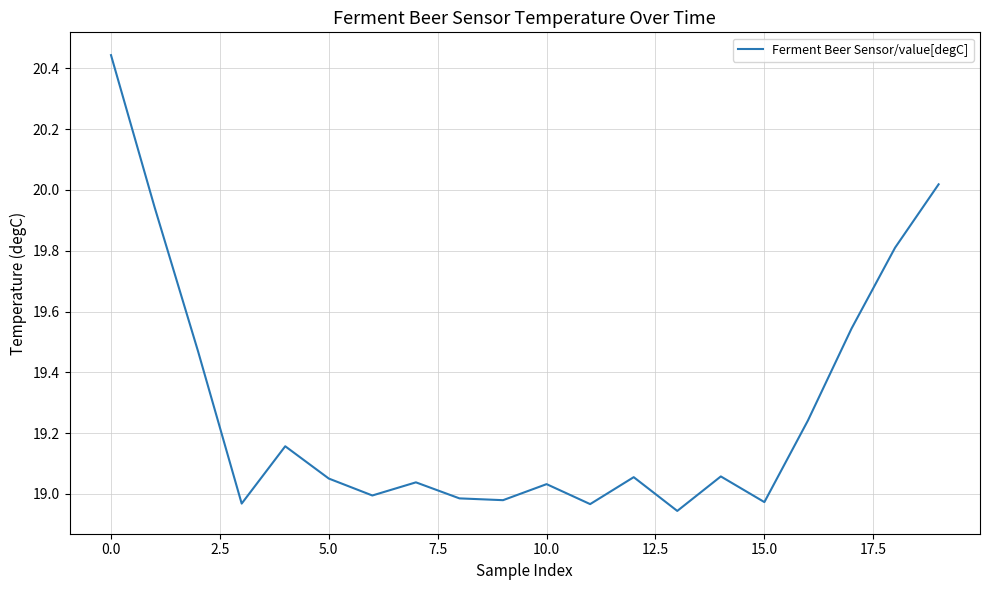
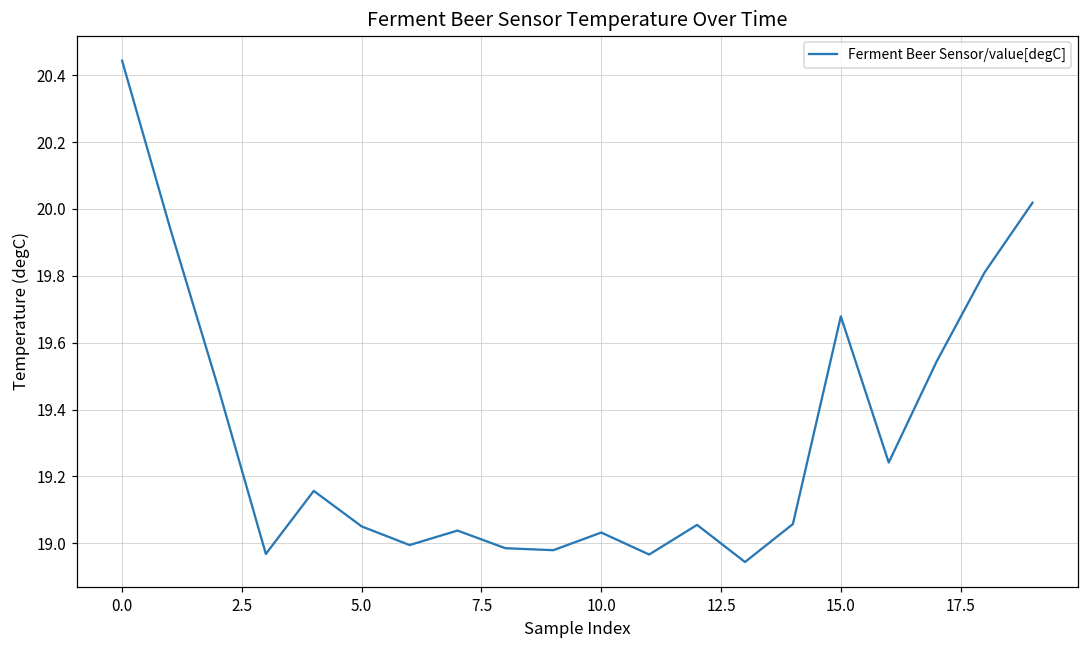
  {
    "0.0": 20.44,
    "5.0": 19.05,
    "10.0": 19.03,
-   "15.0": 18.97
+   "15.0": 19.68
  }
